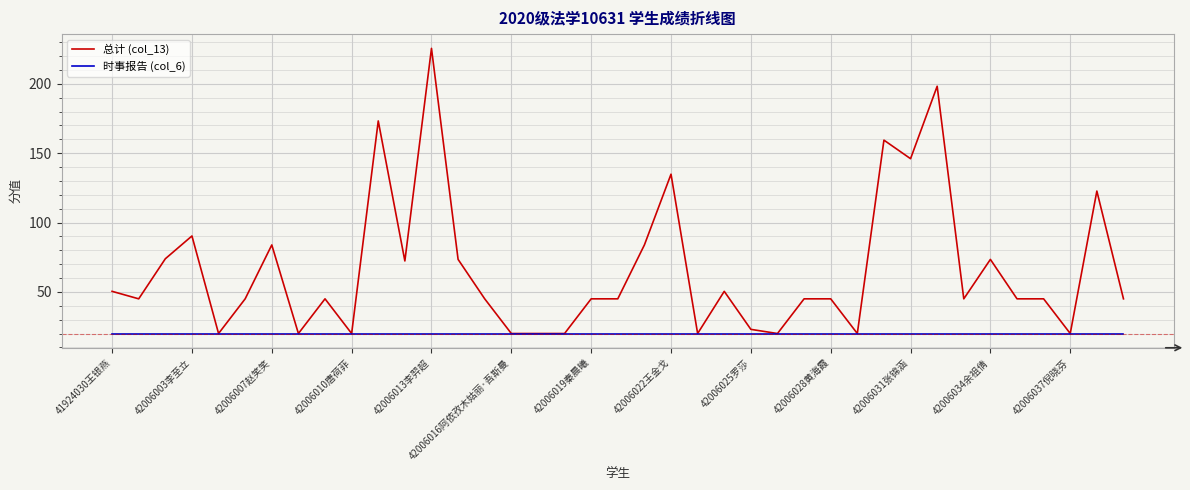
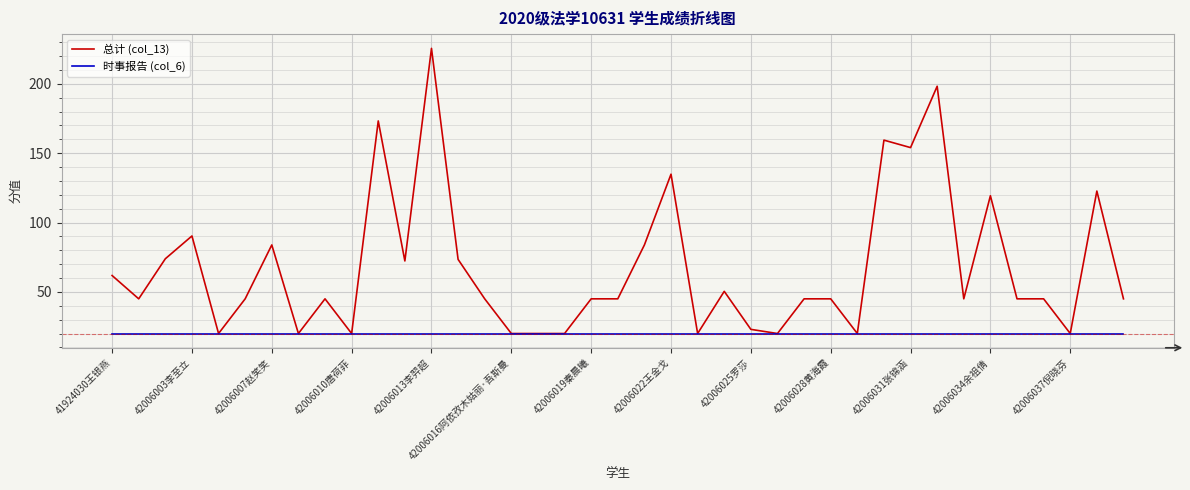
  {
    "总计 (col_13)": {
-     "41924030王银燕": 50,
+     "41924030王银燕": 62,
      "42006003李至立": 90,
      "42006007赵笑笑": 84,
      "42006013李羿超": 226,
      "42006019秦晨曦": 45,
      "42006022王金戈": 135,
      "42006025罗莎": 23,
      "42006028黄海霞": 45,
-     "42006031张锦涵": 146,
-     "42006034余祖倩": 73
+     "42006031张锦涵": 154,
+     "42006034余祖倩": 119
    },
    "时事报告 (col_6)": {
      "41924030王银燕": 20,
      "42006003李至立": 20,
      "42006007赵笑笑": 20,
      "42006013李羿超": 20,
      "42006019秦晨曦": 20,
      "42006022王金戈": 20,
      "42006025罗莎": 20,
      "42006028黄海霞": 20,
      "42006031张锦涵": 20,
      "42006034余祖倩": 20
    }
  }
